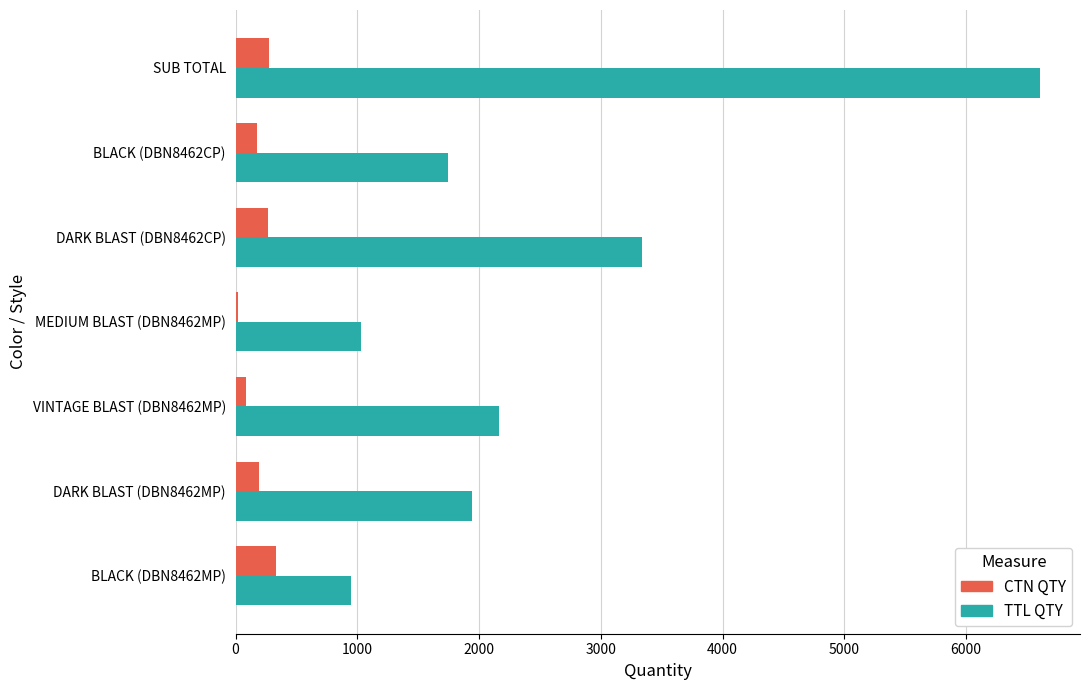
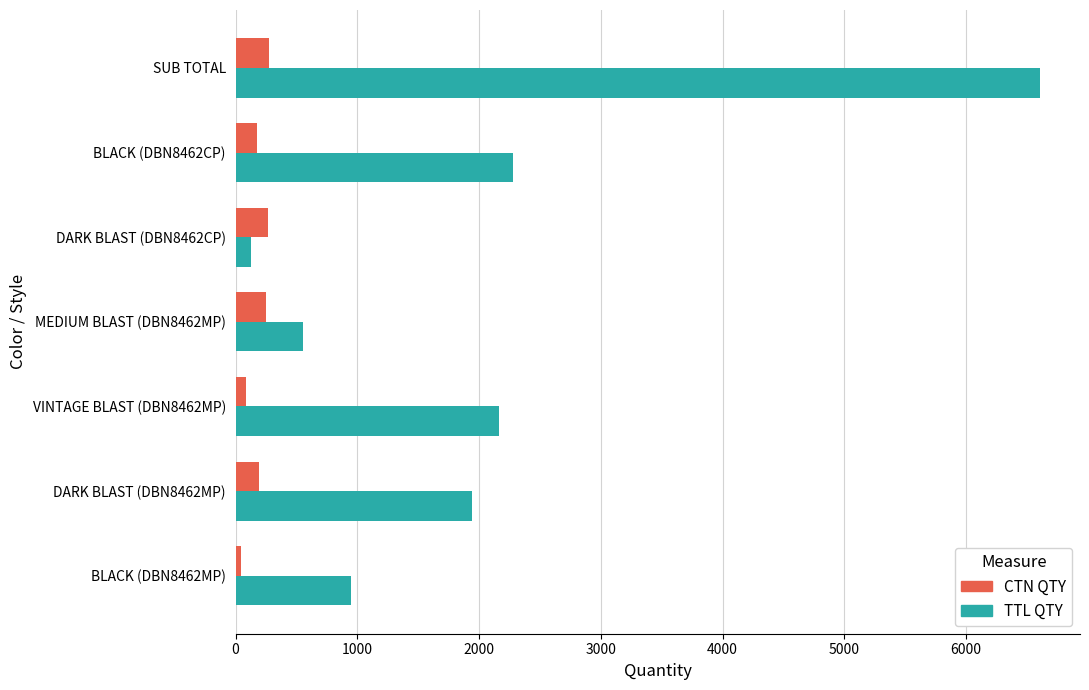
  {
    "CTN QTY": {
      "SUB TOTAL": 280,
      "BLACK (DBN8462CP)": 180,
      "DARK BLAST (DBN8462CP)": 270,
-     "MEDIUM BLAST (DBN8462MP)": 20,
+     "MEDIUM BLAST (DBN8462MP)": 250,
      "VINTAGE BLAST (DBN8462MP)": 90,
      "DARK BLAST (DBN8462MP)": 200,
-     "BLACK (DBN8462MP)": 330
+     "BLACK (DBN8462MP)": 50
    },
    "TTL QTY": {
      "SUB TOTAL": 6610,
-     "BLACK (DBN8462CP)": 1750,
-     "DARK BLAST (DBN8462CP)": 3340,
-     "MEDIUM BLAST (DBN8462MP)": 1030,
+     "BLACK (DBN8462CP)": 2280,
+     "DARK BLAST (DBN8462CP)": 130,
+     "MEDIUM BLAST (DBN8462MP)": 550,
      "VINTAGE BLAST (DBN8462MP)": 2160,
      "DARK BLAST (DBN8462MP)": 1940,
      "BLACK (DBN8462MP)": 950
    }
  }
